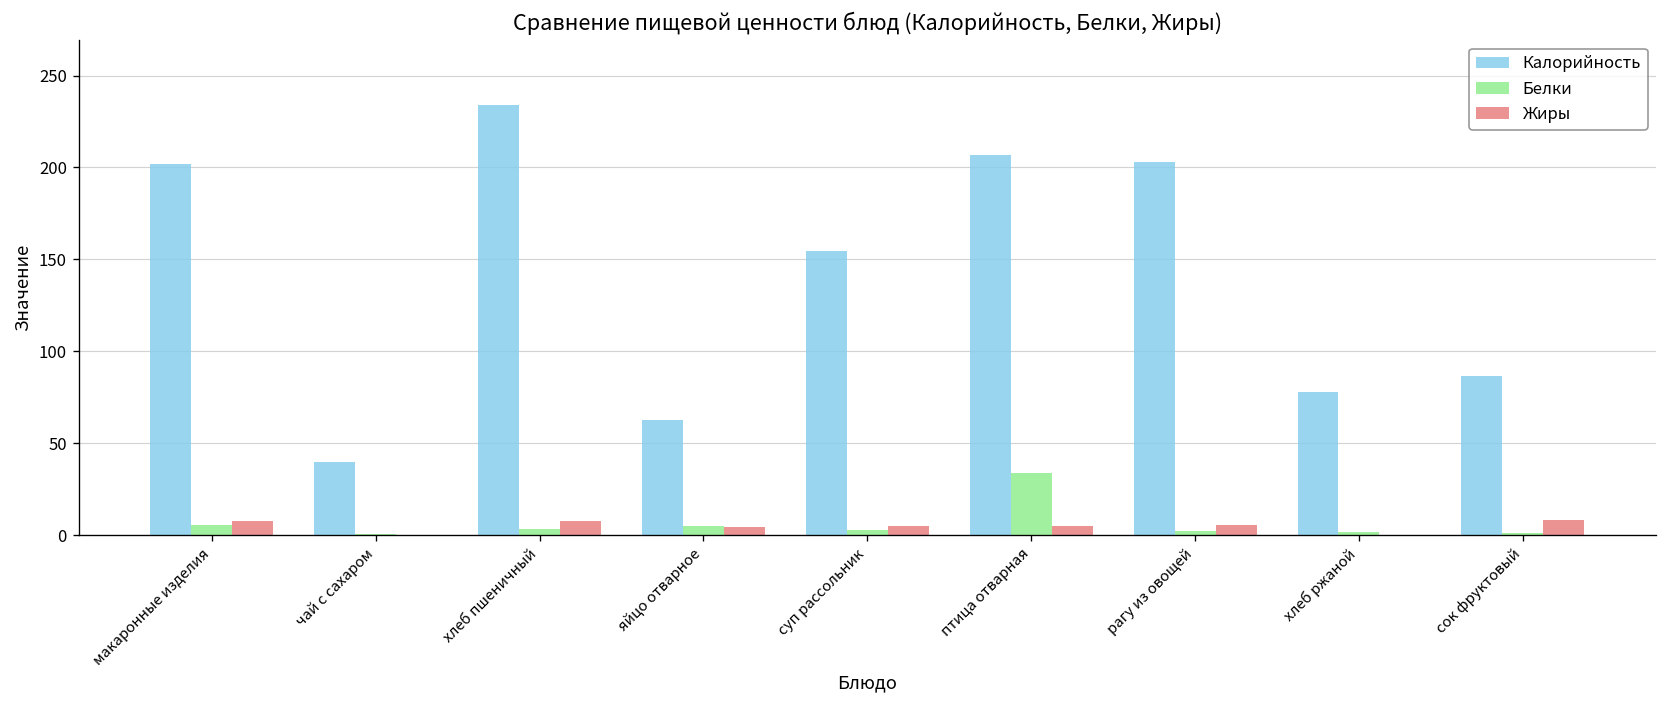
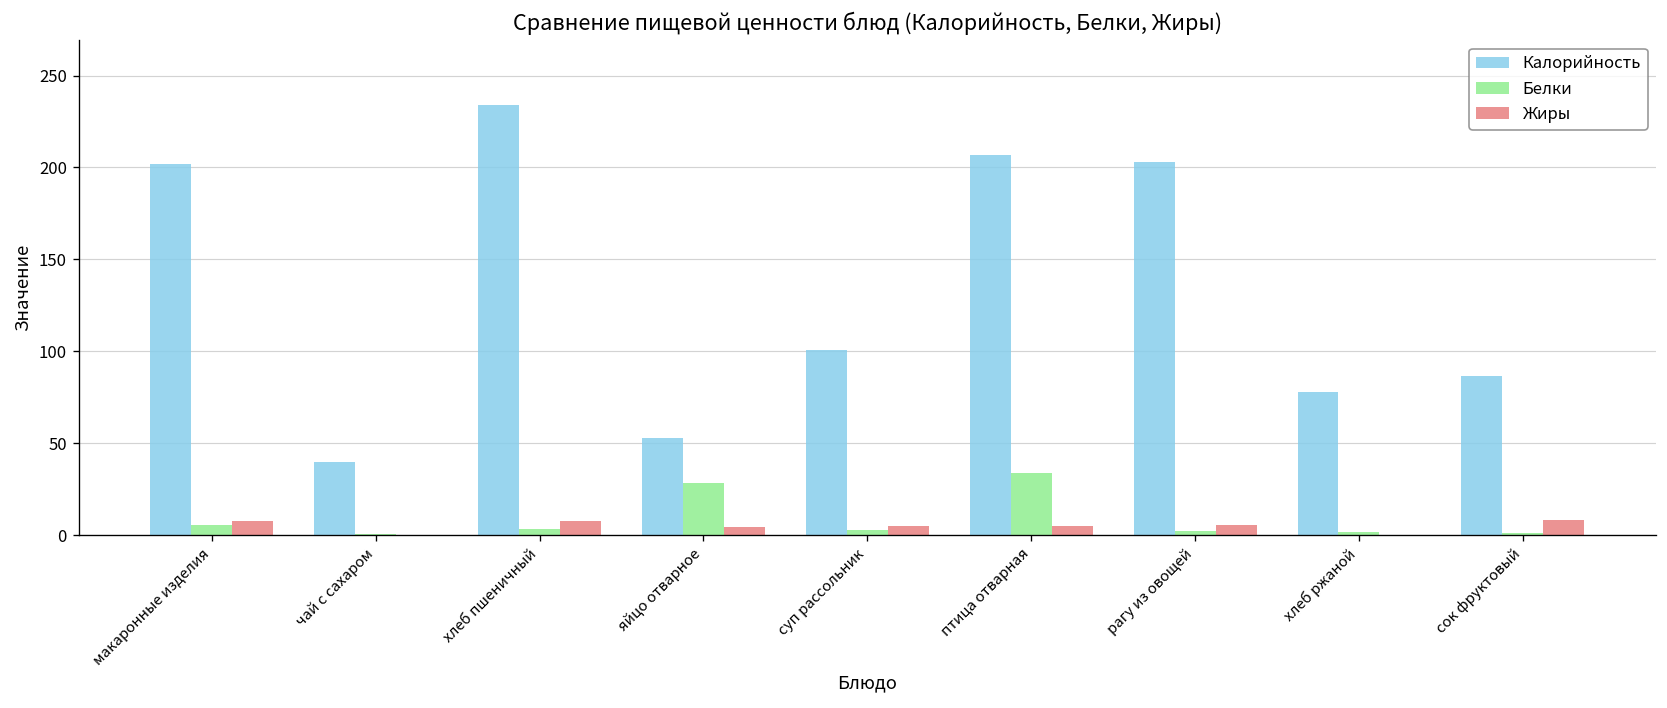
  {
    "Калорийность": {
      "макаронные изделия": 202,
      "чай с сахаром": 40,
      "хлеб пшеничный": 234,
-     "яйцо отварное": 63,
-     "суп рассольник": 154,
+     "яйцо отварное": 53,
+     "суп рассольник": 101,
      "птица отварная": 207,
      "рагу из овощей": 203,
      "хлеб ржаной": 78,
      "сок фруктовый": 87
    },
    "Белки": {
      "макаронные изделия": 6,
      "хлеб пшеничный": 3,
-     "яйцо отварное": 5,
+     "яйцо отварное": 28,
      "суп рассольник": 3,
      "птица отварная": 34,
      "рагу из овощей": 3,
      "хлеб ржаной": 2
    },
    "Жиры": {
      "макаронные изделия": 8,
      "чай с сахаром": 0,
      "хлеб пшеничный": 8,
      "яйцо отварное": 5,
      "суп рассольник": 5,
      "птица отварная": 5,
      "рагу из овощей": 6,
      "сок фруктовый": 8
    }
  }
